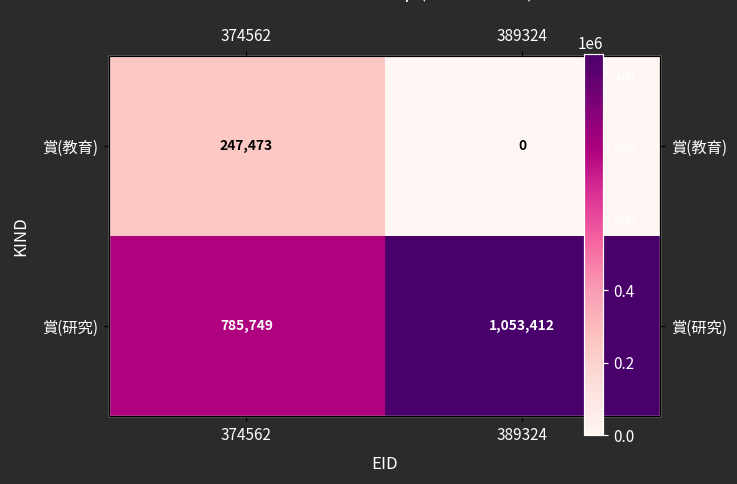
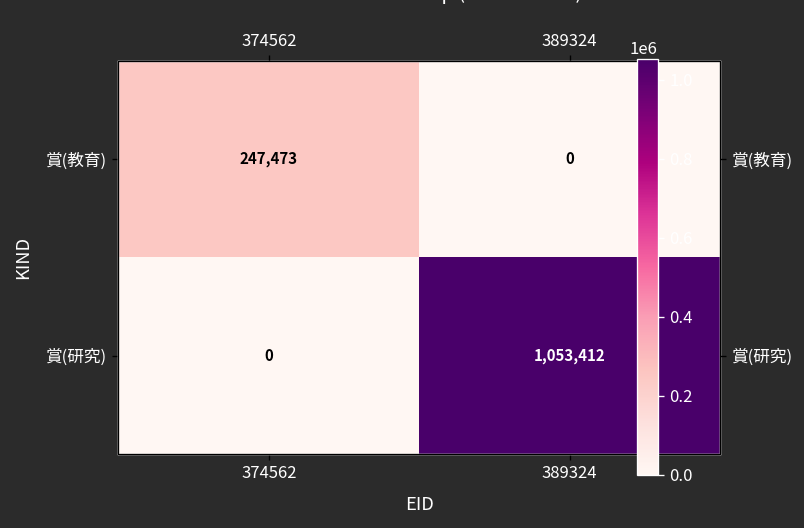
  {
    "賞(教育)": {
      "374562": "247,473",
      "389324": "0"
    },
    "賞(研究)": {
-     "374562": "785,749",
+     "374562": "0",
      "389324": "1,053,412"
    }
  }
